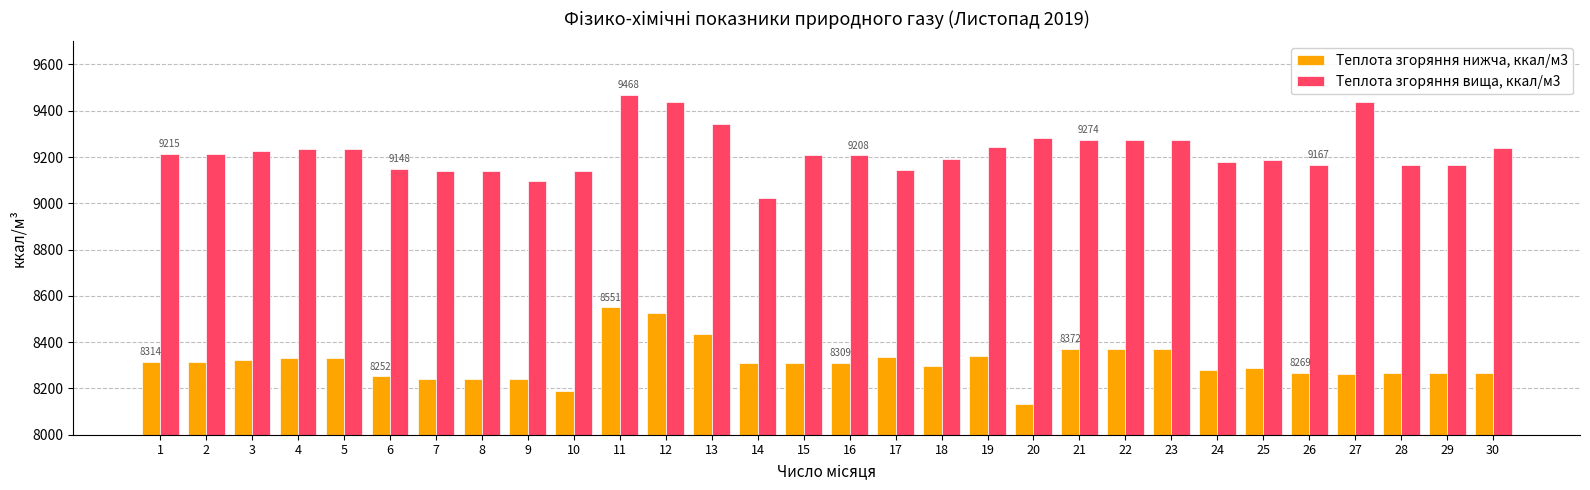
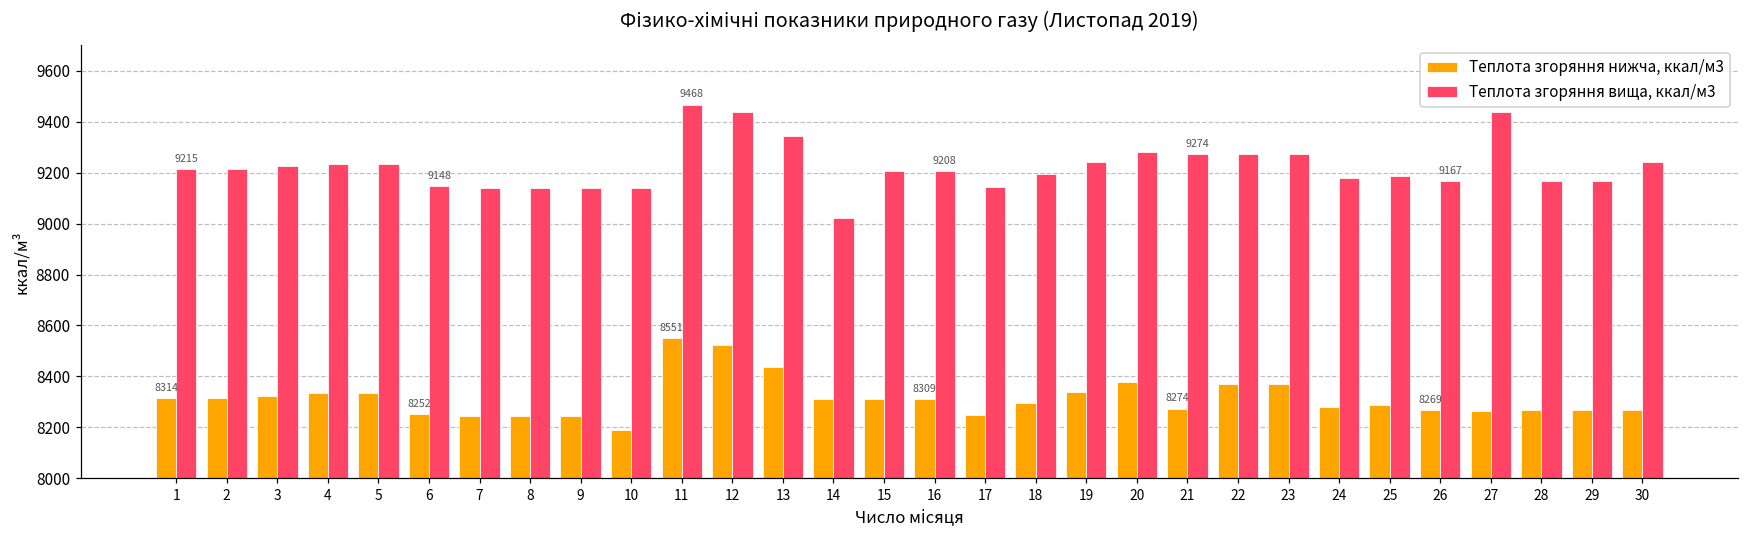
  {
    "Теплота згоряння нижча, ккал/м3": {
      "1": 8314,
      "6": 8252,
      "11": 8551,
      "16": 8309,
-     "17": 8340,
-     "20": 8130,
-     "21": 8372,
+     "17": 8250,
+     "20": 8380,
+     "21": 8274,
      "26": 8269
    },
    "Теплота згоряння вища, ккал/м3": {
      "2": 9210,
      "3": 9230,
      "4": 9230,
      "5": 9230,
      "7": 9140,
      "8": 9140,
-     "9": 9100,
+     "9": 9140,
      "10": 9140,
      "12": 9440,
      "13": 9340,
      "14": 9020,
      "15": 9210,
      "17": 9140,
      "18": 9190,
      "19": 9240,
      "20": 9280,
      "22": 9270,
      "23": 9270,
      "24": 9180,
      "25": 9190,
      "27": 9440,
      "28": 9170,
      "29": 9170,
      "30": 9240
    }
  }
